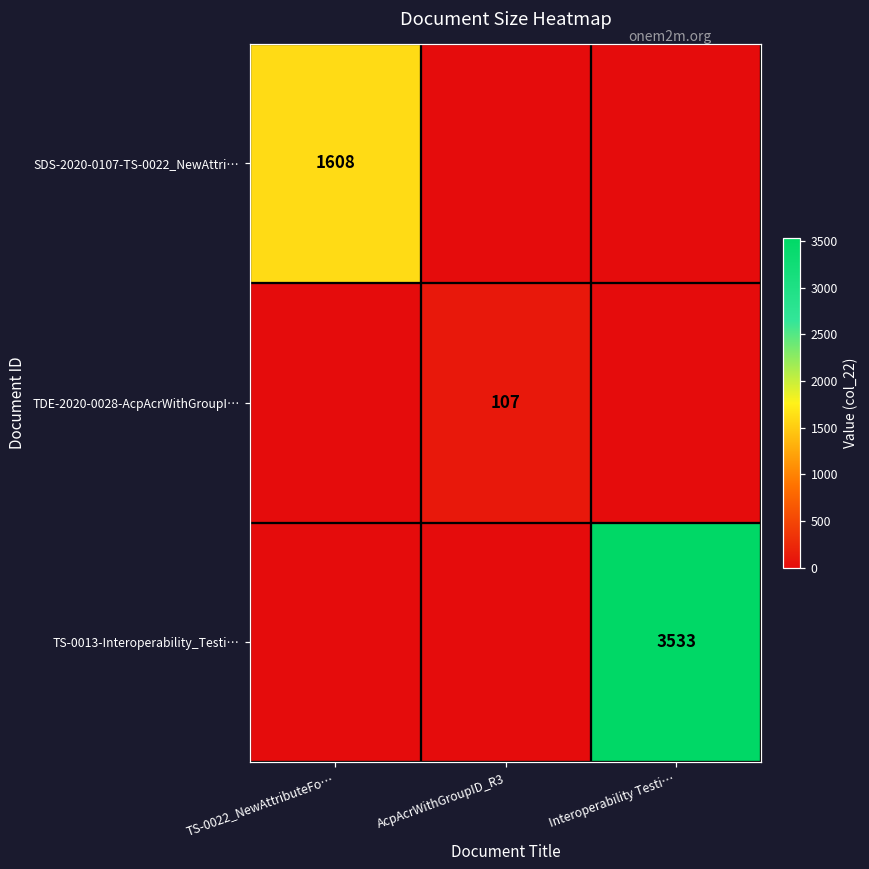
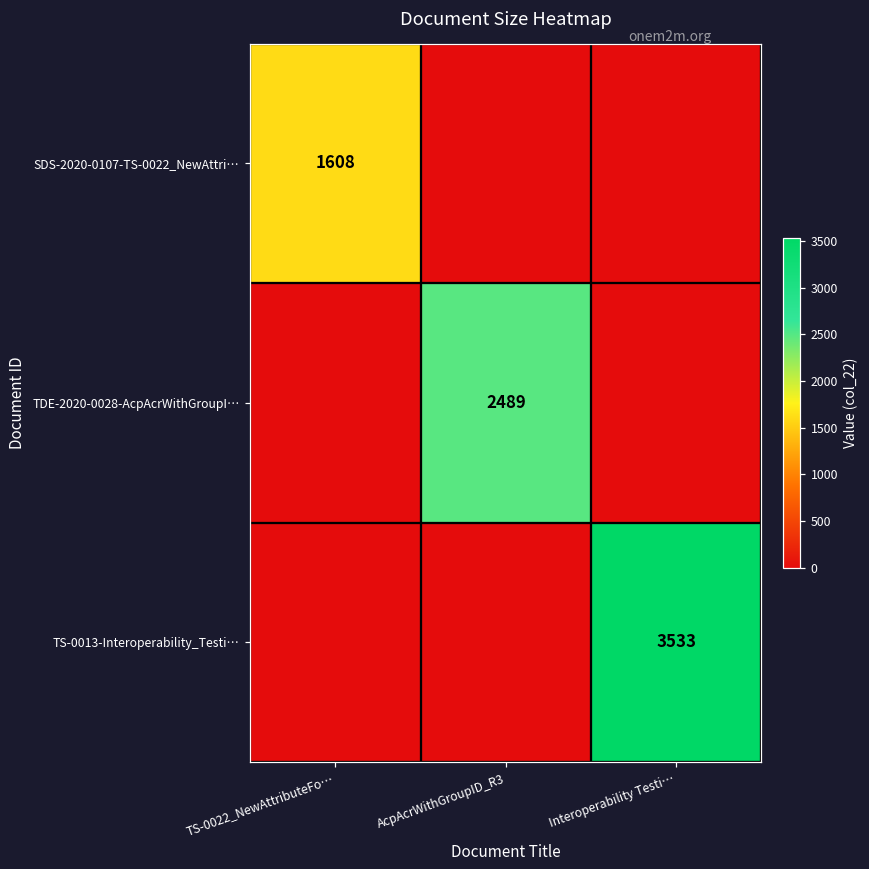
  {
    "SDS-2020-0107-TS-0022_NewAttri…": {
      "TS-0022_NewAttributeFo…": 1608
    },
    "TDE-2020-0028-AcpAcrWithGroupI…": {
-     "AcpAcrWithGroupID_R3": 107
+     "AcpAcrWithGroupID_R3": 2489
    },
    "TS-0013-Interoperability_Testi…": {
      "Interoperability Testi…": 3533
    }
  }
